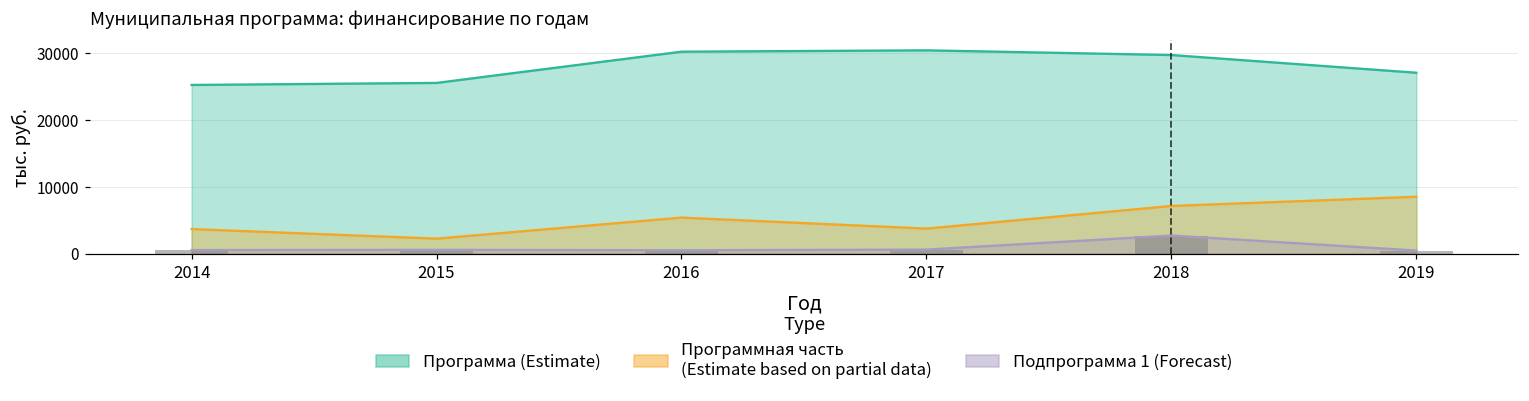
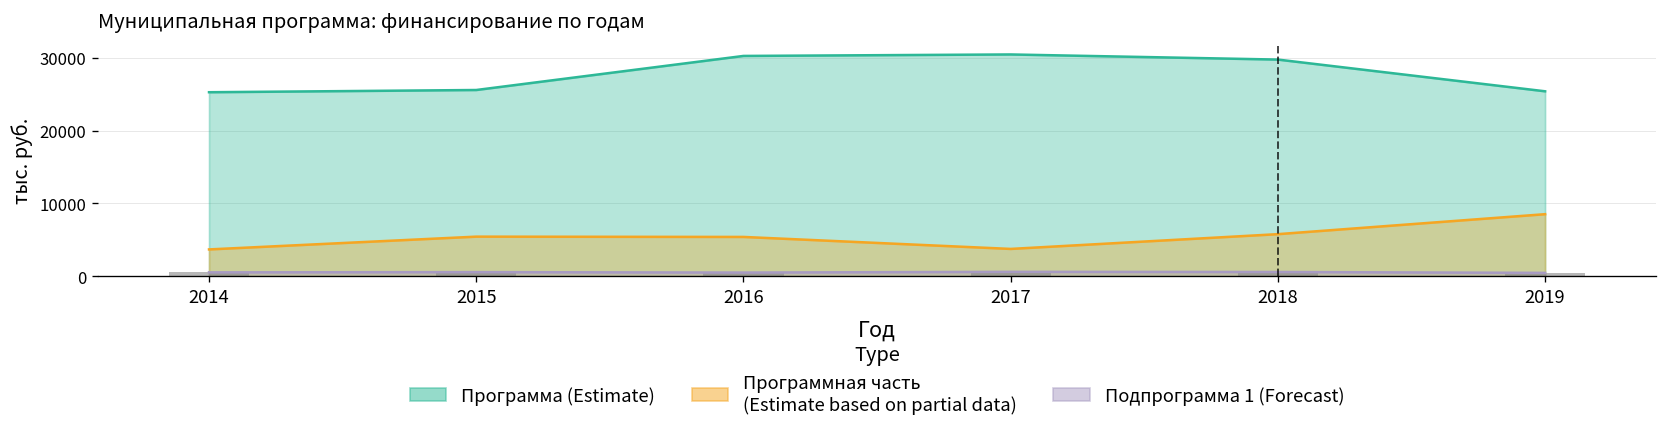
  {
    "Программа (Estimate)": {
      "2014": 25000,
      "2015": 26000,
      "2016": 30000,
      "2017": 30000,
      "2018": 30000,
-     "2019": 27000
+     "2019": 25000
    },
    "Программная часть (Estimate based on partial data)": {
      "2014": 4000,
-     "2015": 2000,
+     "2015": 5000,
      "2016": 5000,
      "2017": 4000,
-     "2018": 7000,
+     "2018": 6000,
      "2019": 9000
    },
    "Подпрограмма 1 (Forecast)": {
      "2014": 1000,
      "2015": 1000,
      "2016": 0,
      "2017": 1000,
-     "2018": 3000,
+     "2018": 1000,
      "2019": 0
    }
  }
